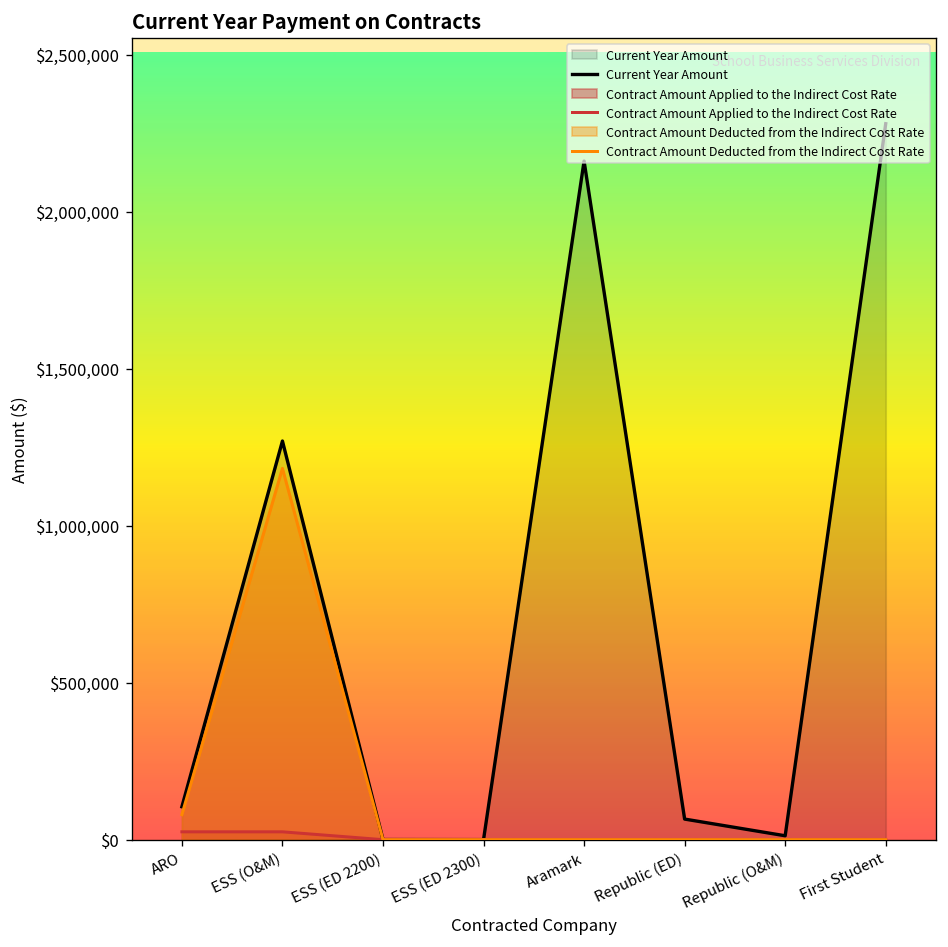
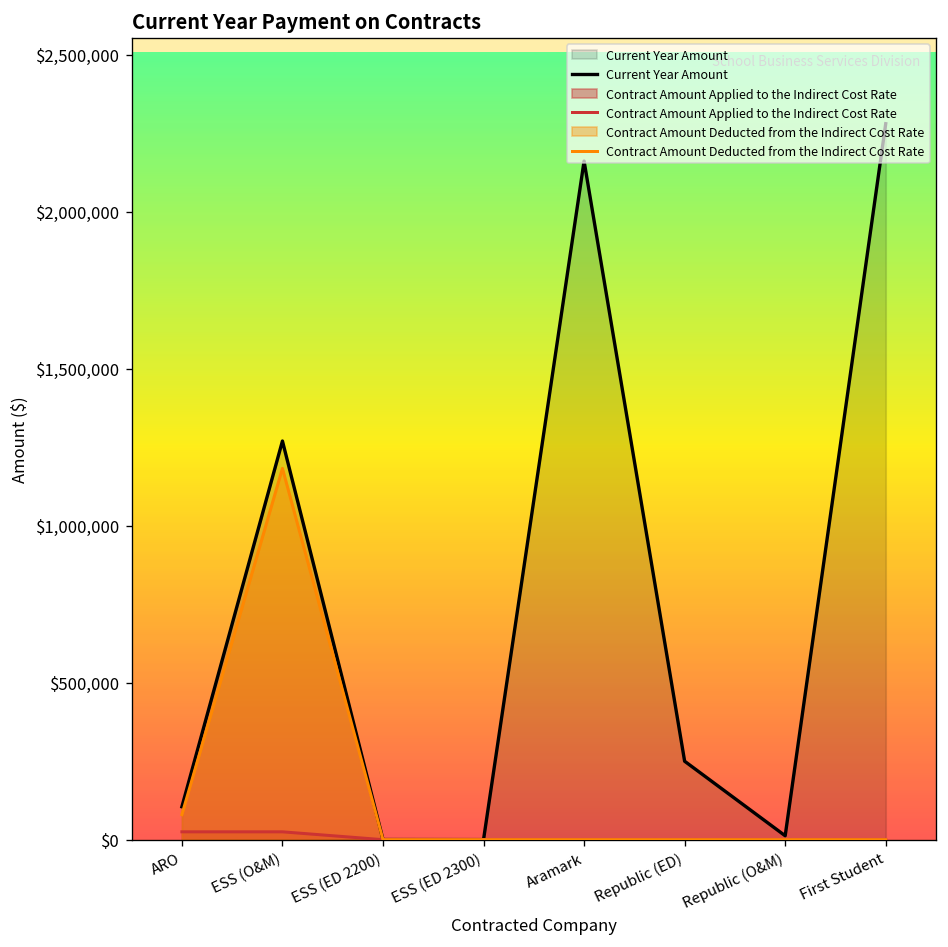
  {
    "Current Year Amount": {
      "ARO": "$100,000",
      "ESS (O&M)": "$1,270,000",
      "Aramark": "$2,160,000",
-     "Republic (ED)": "$70,000",
+     "Republic (ED)": "$250,000",
      "Republic (O&M)": "$10,000"
    },
    "Contract Amount Applied to the Indirect Cost Rate": {
      "ARO": "$30,000",
      "ESS (O&M)": "$30,000"
    },
    "Contract Amount Deducted from the Indirect Cost Rate": {
      "ARO": "$80,000",
      "ESS (O&M)": "$1,180,000"
    }
  }
